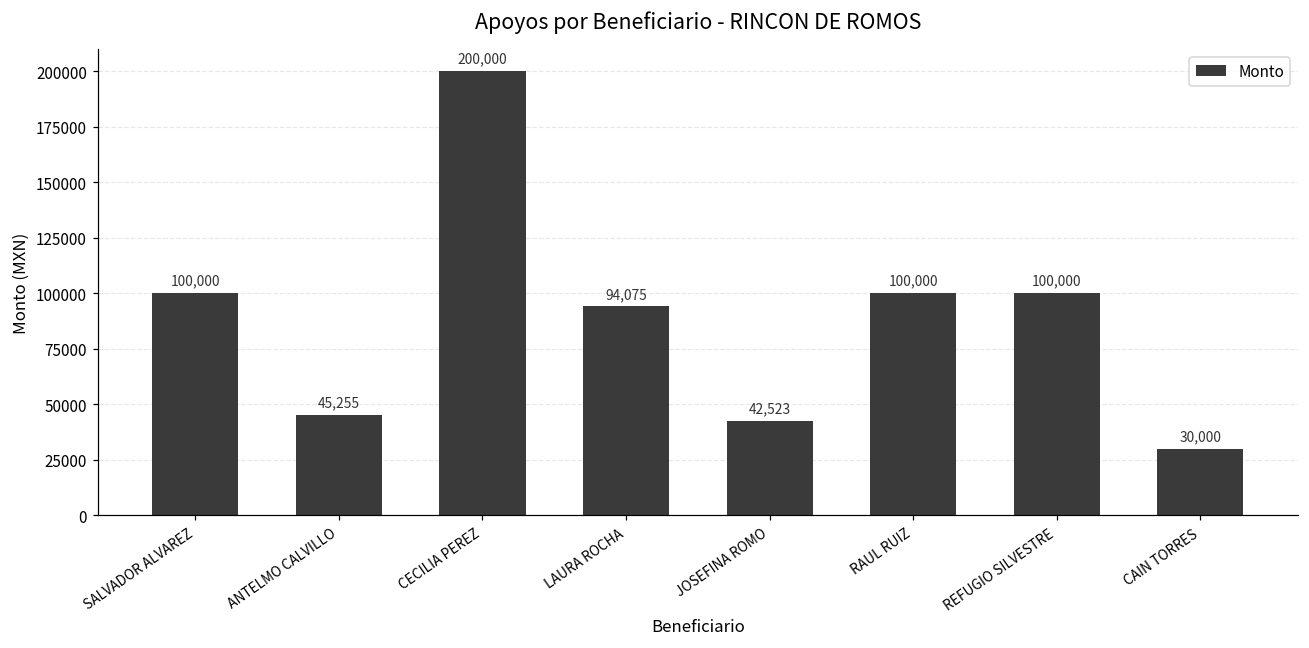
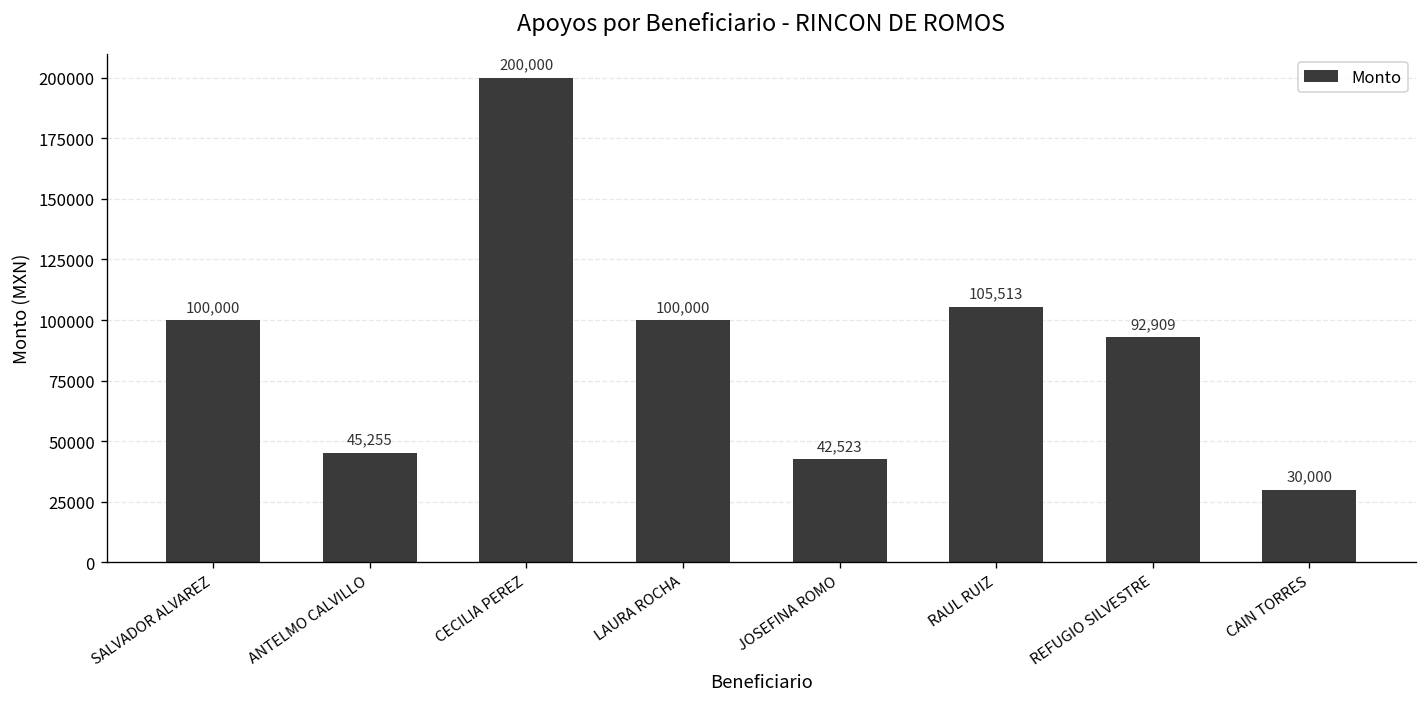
  {
    "SALVADOR ALVAREZ": "100,000",
    "ANTELMO CALVILLO": "45,255",
    "CECILIA PEREZ": "200,000",
-   "LAURA ROCHA": "94,075",
+   "LAURA ROCHA": "100,000",
    "JOSEFINA ROMO": "42,523",
-   "RAUL RUIZ": "100,000",
-   "REFUGIO SILVESTRE": "100,000",
+   "RAUL RUIZ": "105,513",
+   "REFUGIO SILVESTRE": "92,909",
    "CAIN TORRES": "30,000"
  }
